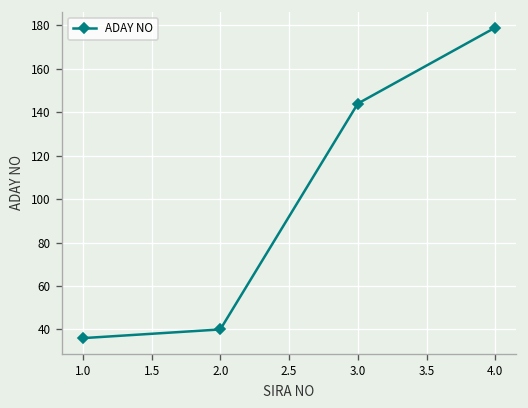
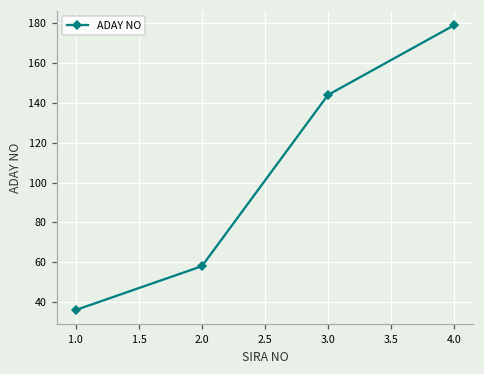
  {
    "1.0": 36,
-   "2.0": 40,
+   "2.0": 58,
    "3.0": 144,
    "4.0": 179
  }
